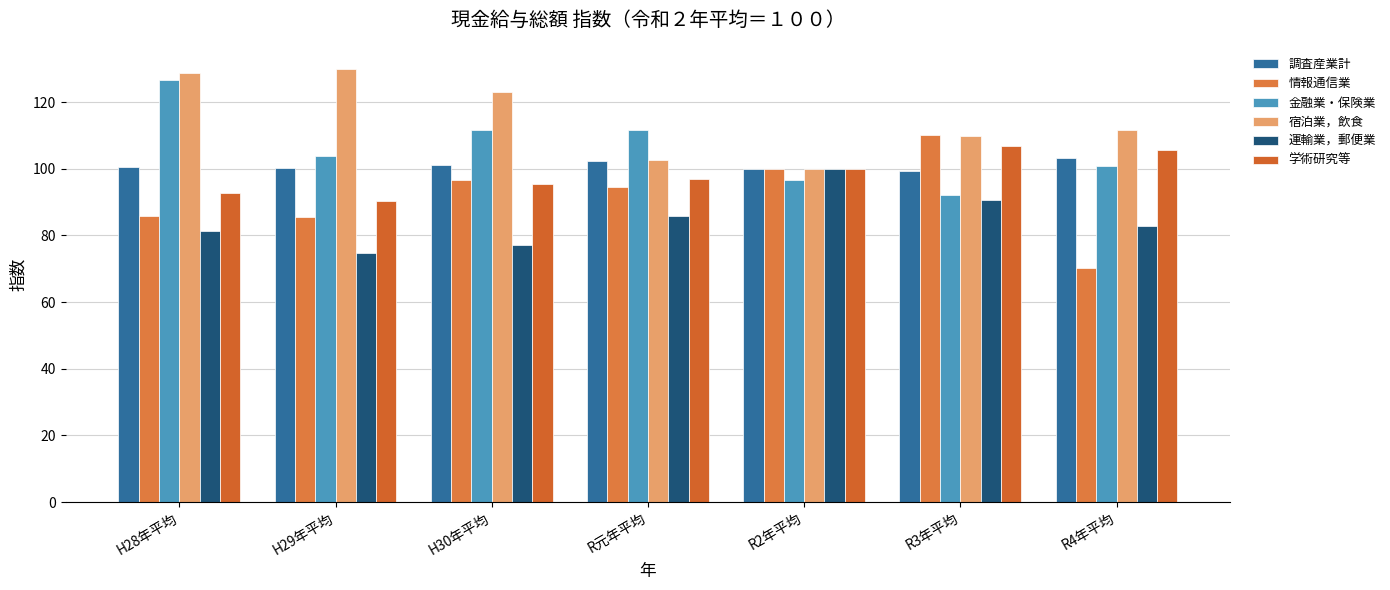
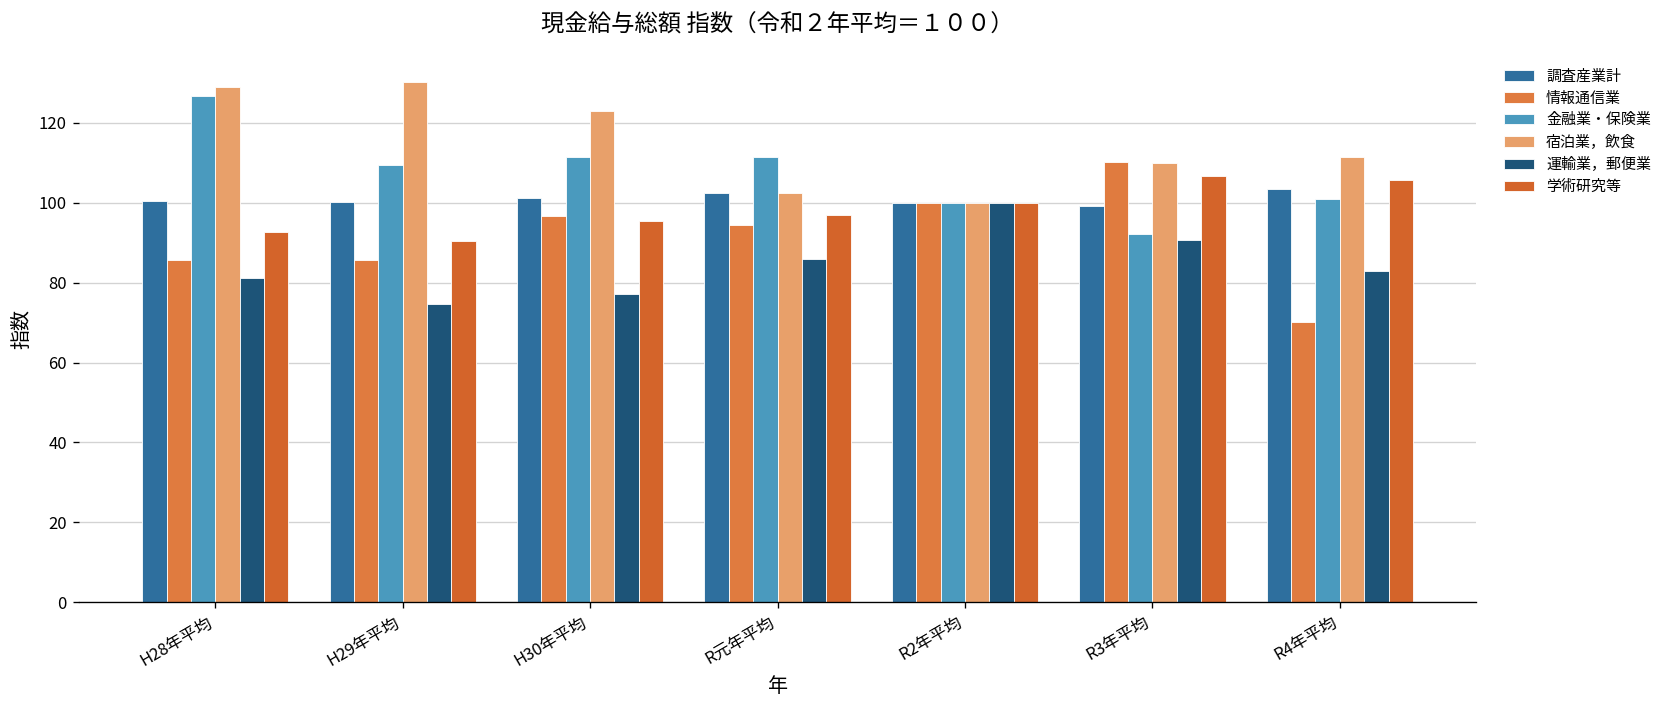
  {
    "金融業・保険業": {
      "H28年平均": 127,
-     "H29年平均": 104,
+     "H29年平均": 109,
      "H30年平均": 112,
      "R元年平均": 112,
-     "R2年平均": 97,
+     "R2年平均": 100,
      "R3年平均": 92,
      "R4年平均": 101
    }
  }
